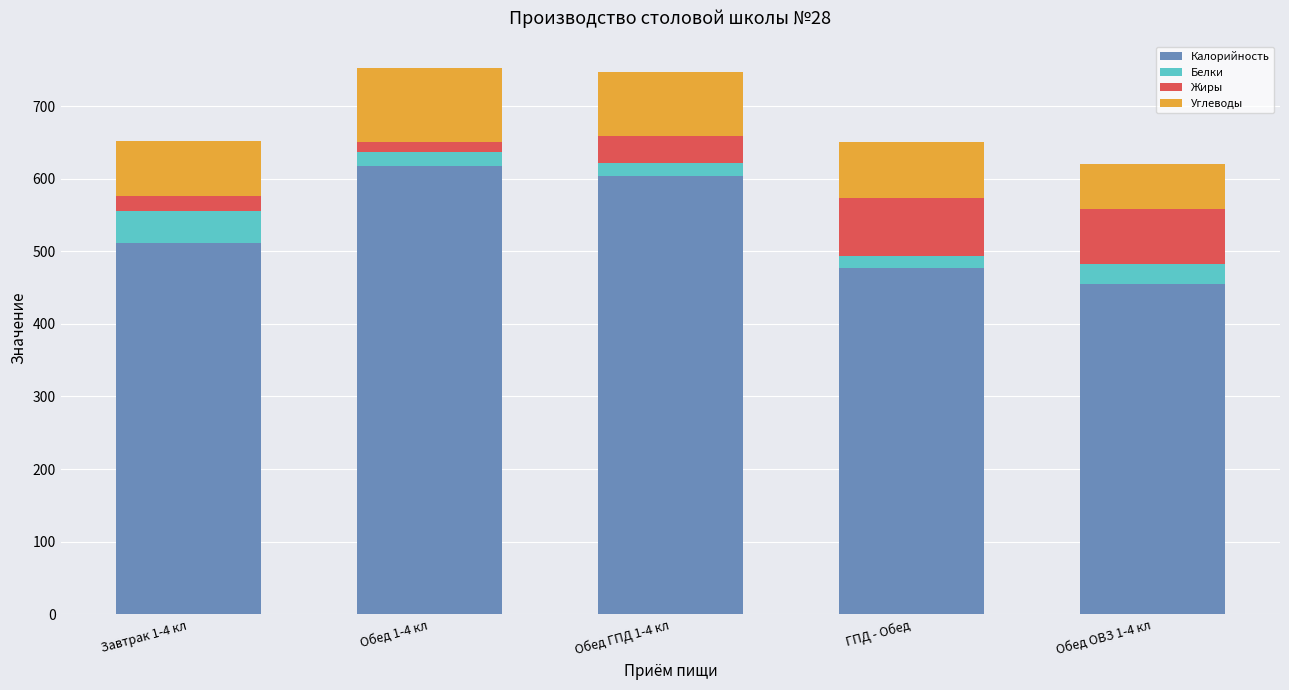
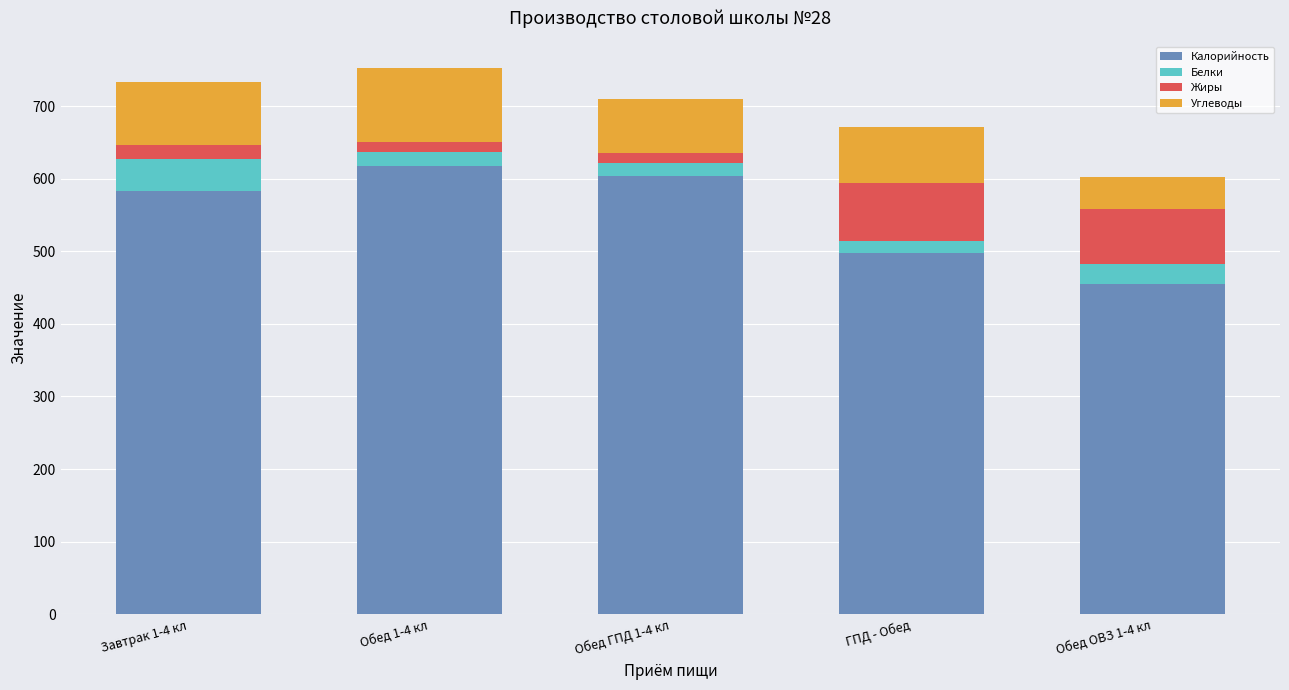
  {
    "Калорийность": {
-     "Завтрак 1-4 кл": 510,
+     "Завтрак 1-4 кл": 580,
      "Обед 1-4 кл": 620,
      "Обед ГПД 1-4 кл": 600,
-     "ГПД - Обед": 480,
+     "ГПД - Обед": 500,
      "Обед ОВЗ 1-4 кл": 460
    },
    "Белки": {
      "Завтрак 1-4 кл": 40,
      "Обед 1-4 кл": 20,
      "Обед ГПД 1-4 кл": 20,
      "ГПД - Обед": 20,
      "Обед ОВЗ 1-4 кл": 30
    },
    "Жиры": {
      "Завтрак 1-4 кл": 20,
      "Обед 1-4 кл": 10,
-     "Обед ГПД 1-4 кл": 40,
+     "Обед ГПД 1-4 кл": 10,
      "ГПД - Обед": 80,
      "Обед ОВЗ 1-4 кл": 80
    },
    "Углеводы": {
-     "Завтрак 1-4 кл": 80,
+     "Завтрак 1-4 кл": 90,
      "Обед 1-4 кл": 100,
-     "Обед ГПД 1-4 кл": 90,
+     "Обед ГПД 1-4 кл": 80,
      "ГПД - Обед": 80,
-     "Обед ОВЗ 1-4 кл": 60
+     "Обед ОВЗ 1-4 кл": 40
    }
  }
